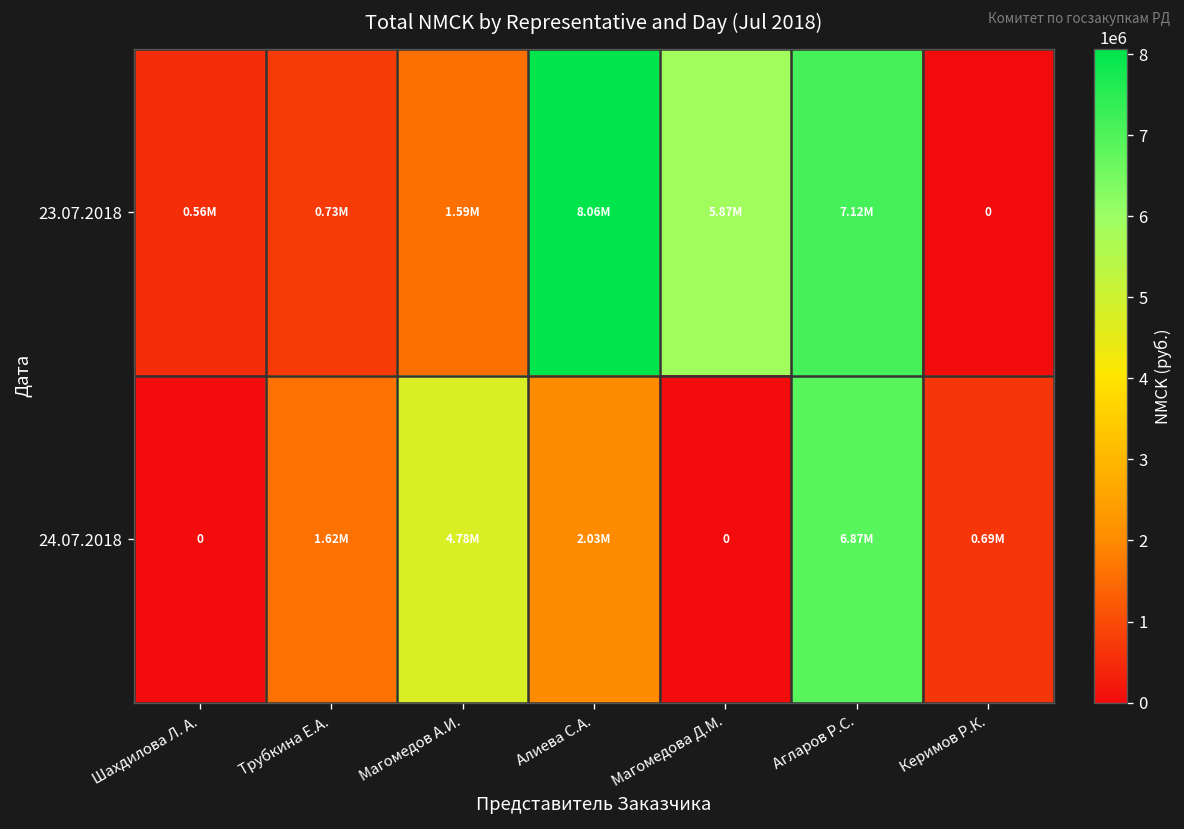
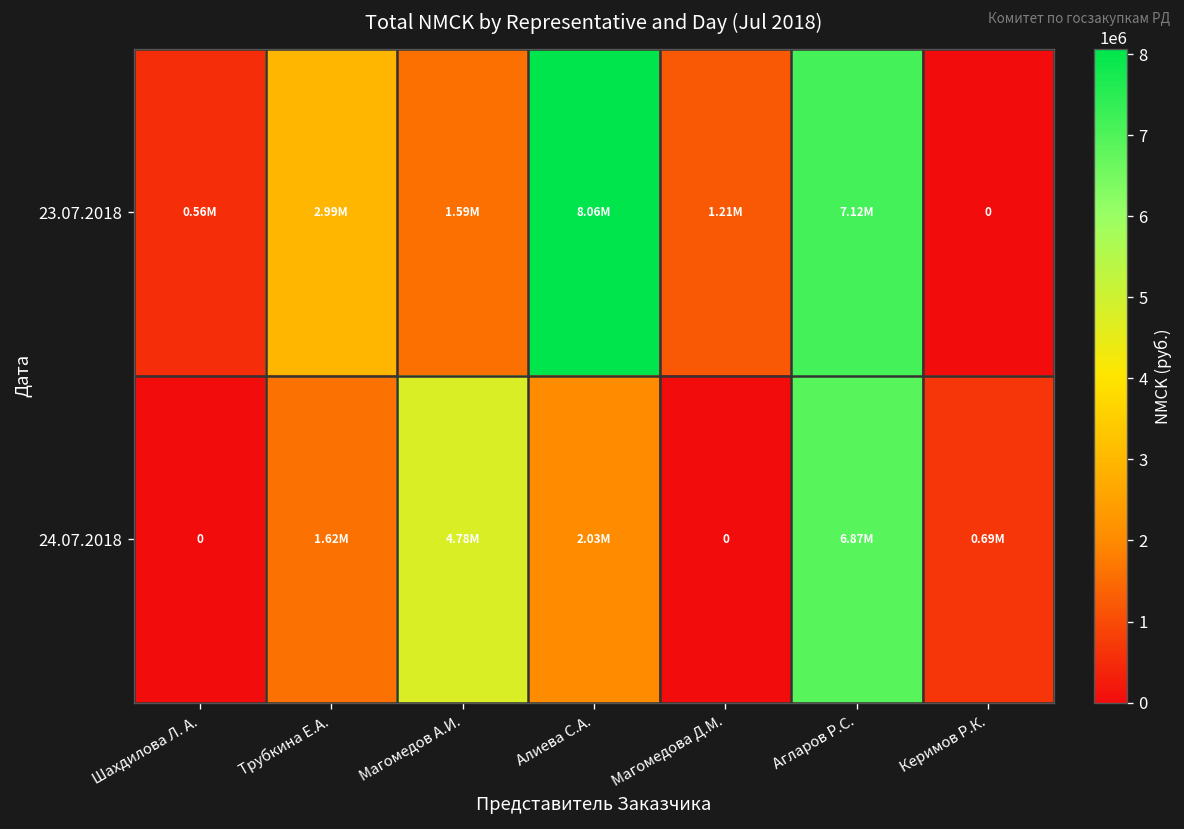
  {
    "23.07.2018": {
      "Шахдилова Л. А.": "0.56M",
-     "Трубкина Е.А.": "0.73M",
+     "Трубкина Е.А.": "2.99M",
      "Магомедов А.И.": "1.59M",
      "Алиева С.А.": "8.06M",
-     "Магомедова Д.М.": "5.87M",
+     "Магомедова Д.М.": "1.21M",
      "Агларов Р.С.": "7.12M",
      "Керимов Р.К.": "0"
    },
    "24.07.2018": {
      "Шахдилова Л. А.": "0",
      "Трубкина Е.А.": "1.62M",
      "Магомедов А.И.": "4.78M",
      "Алиева С.А.": "2.03M",
      "Магомедова Д.М.": "0",
      "Агларов Р.С.": "6.87M",
      "Керимов Р.К.": "0.69M"
    }
  }
